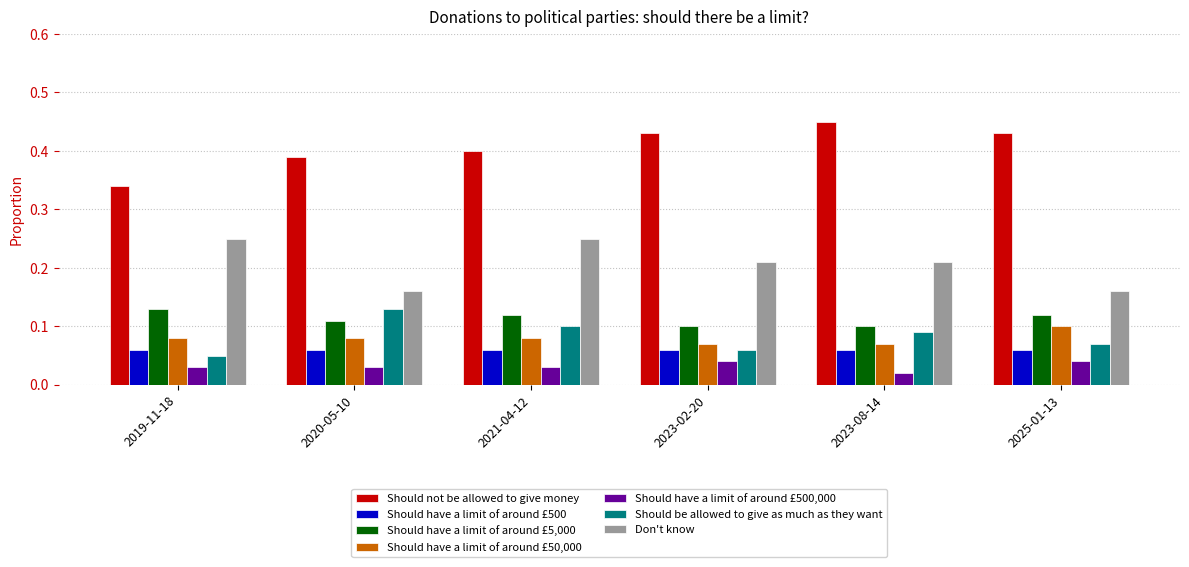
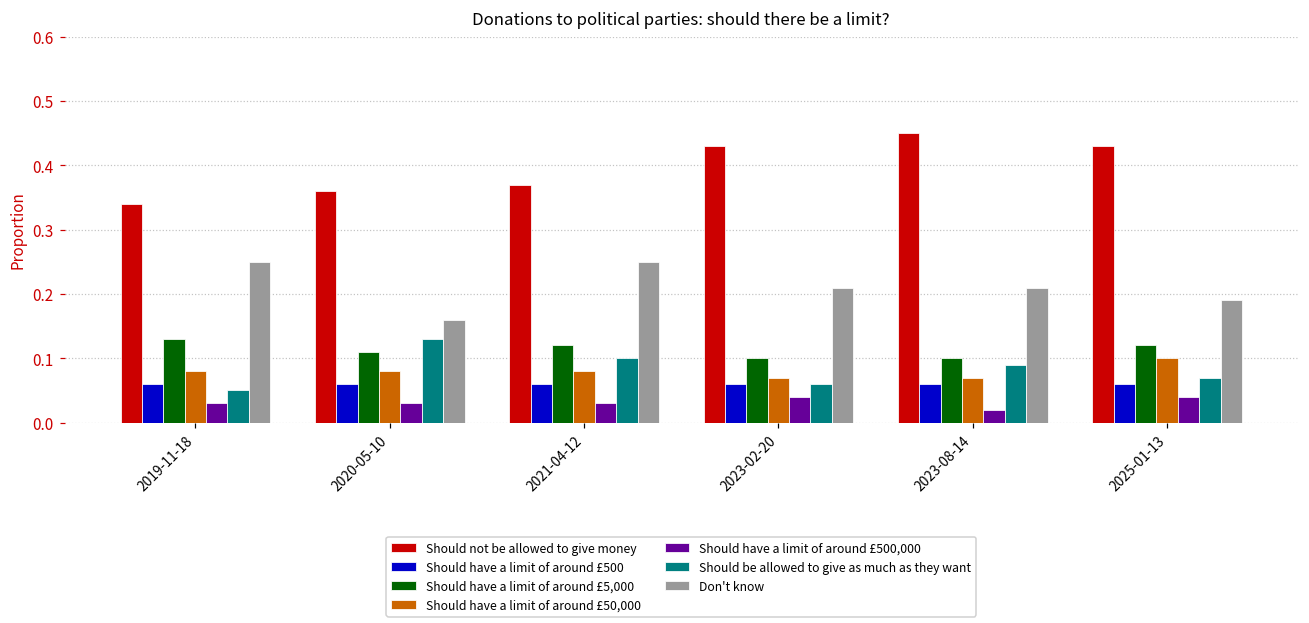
  {
    "Should not be allowed to give money": {
      "2019-11-18": 0.34,
-     "2020-05-10": 0.39,
-     "2021-04-12": 0.40,
+     "2020-05-10": 0.36,
+     "2021-04-12": 0.37,
      "2023-02-20": 0.43,
      "2023-08-14": 0.45,
      "2025-01-13": 0.43
    },
    "Should have a limit of around £500": {
      "2019-11-18": 0.06,
      "2020-05-10": 0.06,
      "2021-04-12": 0.06,
      "2023-02-20": 0.06,
      "2023-08-14": 0.06,
      "2025-01-13": 0.06
    },
    "Should have a limit of around £5,000": {
      "2019-11-18": 0.13,
      "2020-05-10": 0.11,
      "2021-04-12": 0.12,
      "2023-02-20": 0.10,
      "2023-08-14": 0.10,
      "2025-01-13": 0.12
    },
    "Should have a limit of around £50,000": {
      "2019-11-18": 0.08,
      "2020-05-10": 0.08,
      "2021-04-12": 0.08,
      "2023-02-20": 0.07,
      "2023-08-14": 0.07,
      "2025-01-13": 0.10
    },
    "Should have a limit of around £500,000": {
      "2019-11-18": 0.03,
      "2020-05-10": 0.03,
      "2021-04-12": 0.03,
      "2023-02-20": 0.04,
      "2023-08-14": 0.02,
      "2025-01-13": 0.04
    },
    "Should be allowed to give as much as they want": {
      "2019-11-18": 0.05,
      "2020-05-10": 0.13,
      "2021-04-12": 0.10,
      "2023-02-20": 0.06,
      "2023-08-14": 0.09,
      "2025-01-13": 0.07
    },
    "Don't know": {
      "2019-11-18": 0.25,
      "2020-05-10": 0.16,
      "2021-04-12": 0.25,
      "2023-02-20": 0.21,
      "2023-08-14": 0.21,
-     "2025-01-13": 0.16
+     "2025-01-13": 0.19
    }
  }
